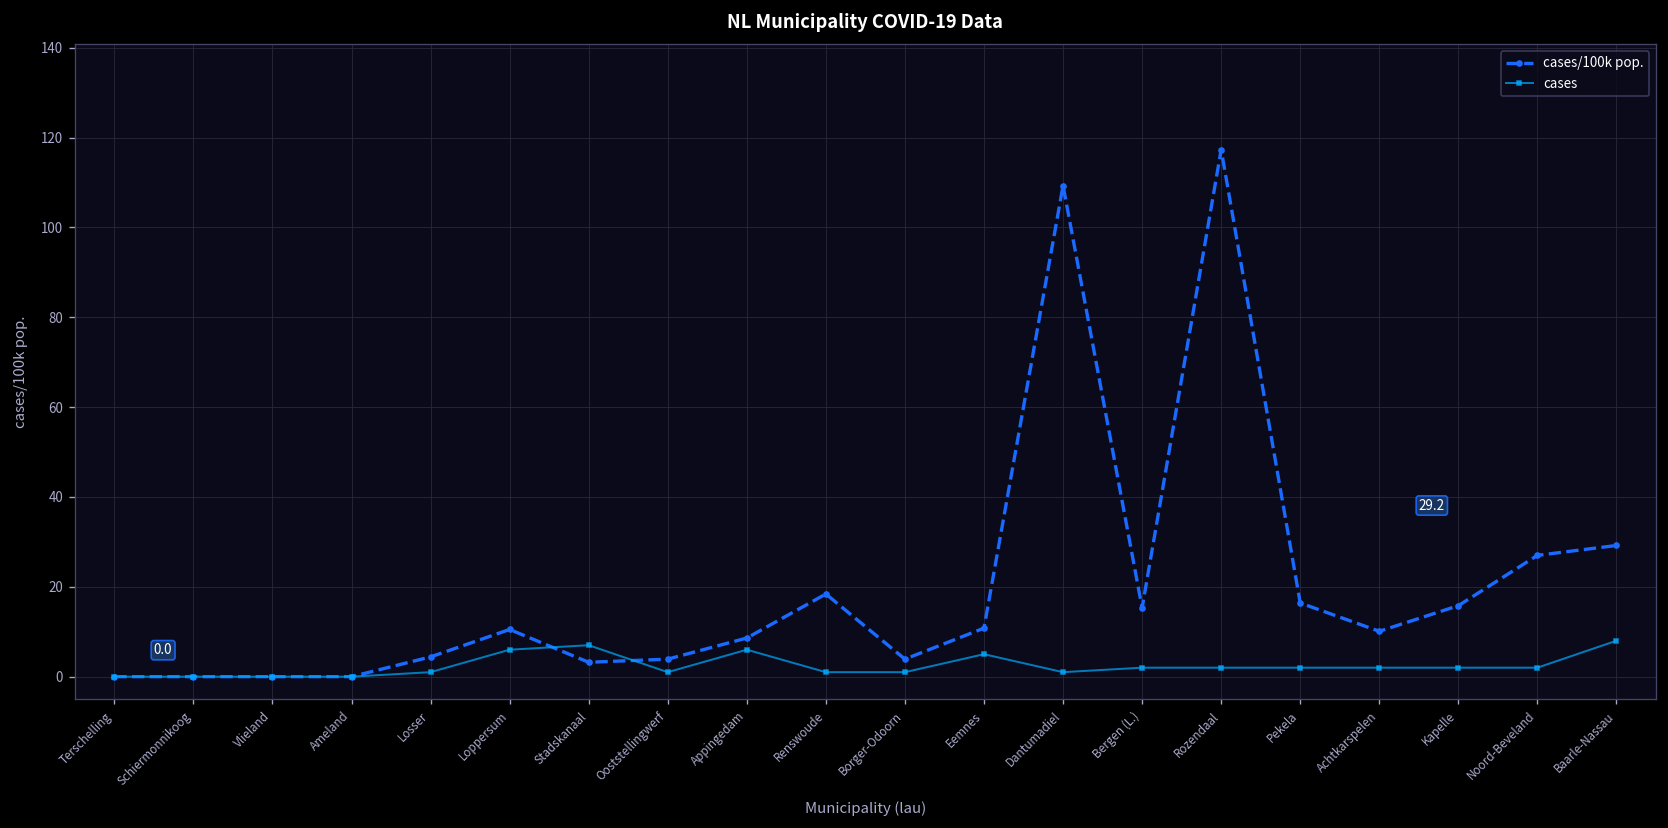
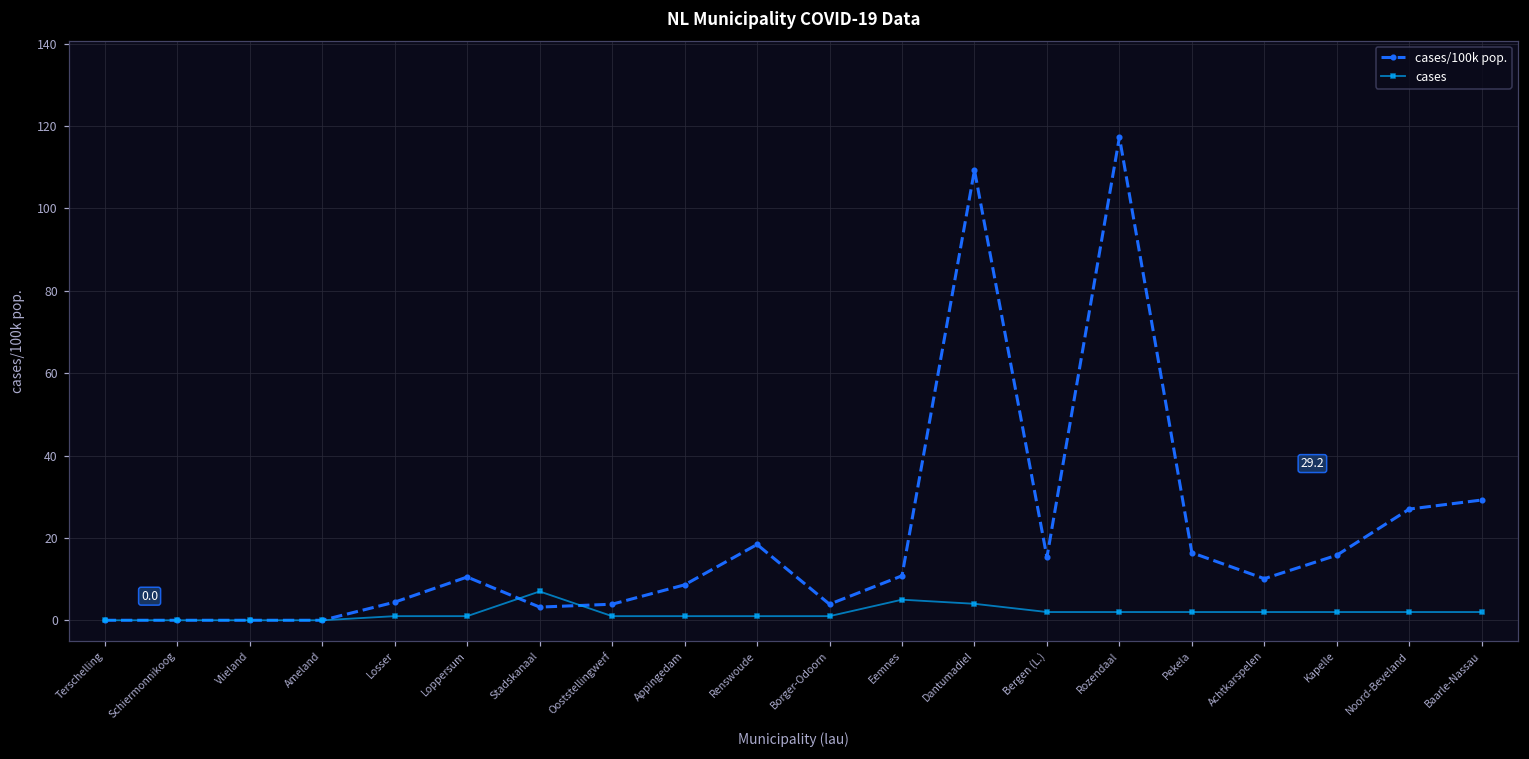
  {
    "cases/100k pop.": {
      "Losser": 4,
      "Loppersum": 11,
      "Stadskanaal": 3,
      "Ooststellingwerf": 4,
      "Appingedam": 9,
      "Renswoude": 18,
      "Borger-Odoorn": 4,
      "Eemnes": 11,
      "Dantumadiel": 109,
      "Bergen (L.)": 15,
      "Rozendaal": 117,
      "Pekela": 16,
      "Achtkarspelen": 10,
      "Kapelle": 16,
      "Noord-Beveland": 27,
      "Baarle-Nassau": 29
    },
    "cases": {
      "Losser": 1,
-     "Loppersum": 6,
+     "Loppersum": 1,
      "Stadskanaal": 7,
      "Ooststellingwerf": 1,
-     "Appingedam": 6,
+     "Appingedam": 1,
      "Renswoude": 1,
      "Borger-Odoorn": 1,
      "Eemnes": 5,
-     "Dantumadiel": 1,
+     "Dantumadiel": 4,
      "Bergen (L.)": 2,
      "Rozendaal": 2,
      "Pekela": 2,
      "Achtkarspelen": 2,
      "Kapelle": 2,
      "Noord-Beveland": 2,
-     "Baarle-Nassau": 8
+     "Baarle-Nassau": 2
    }
  }
